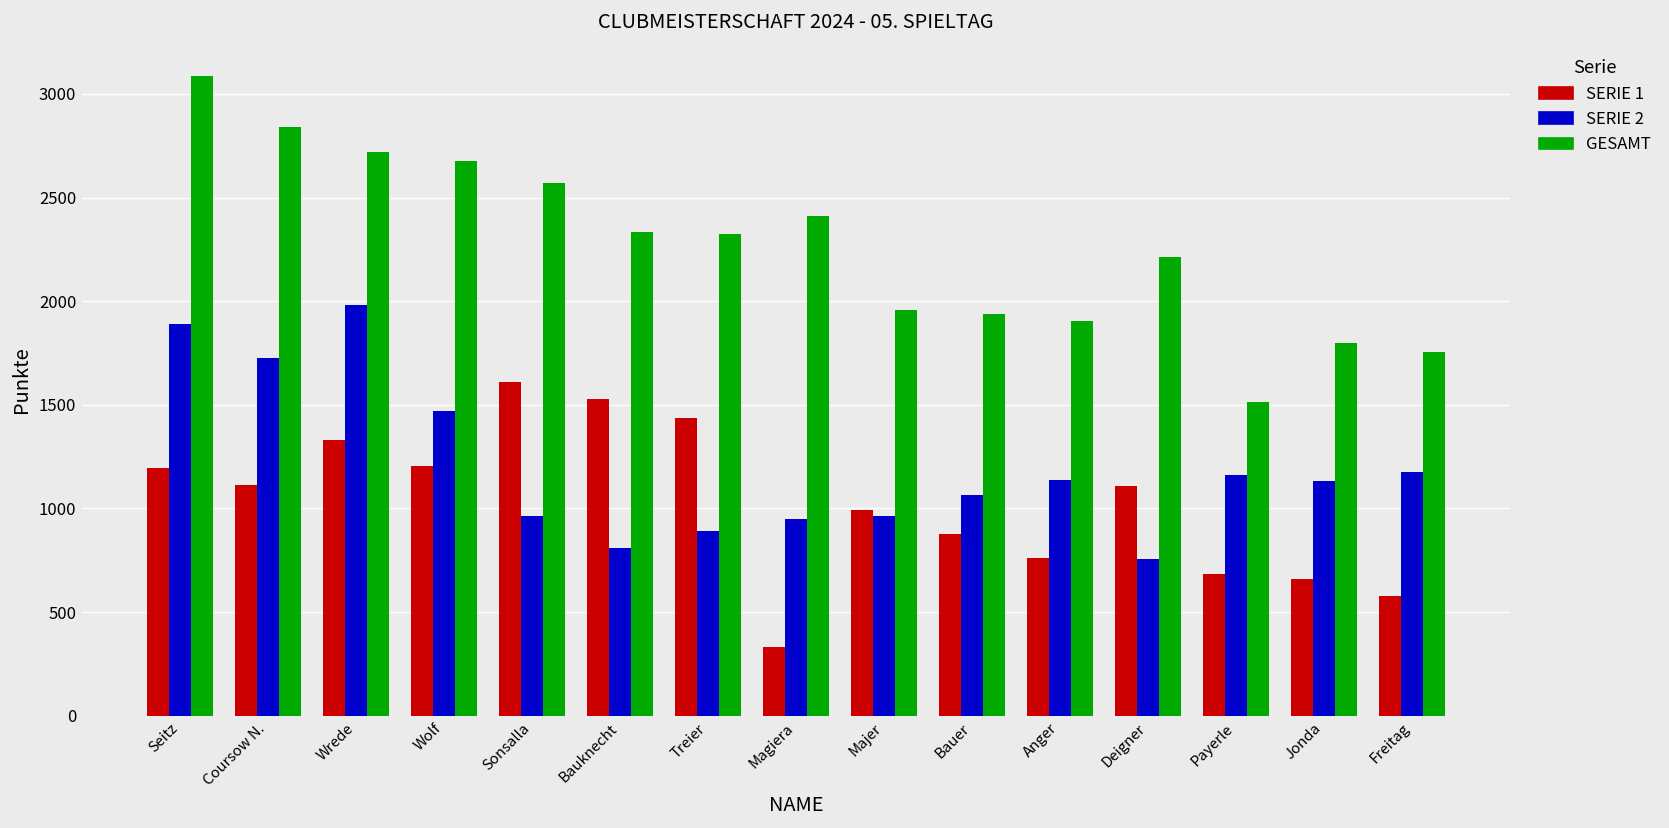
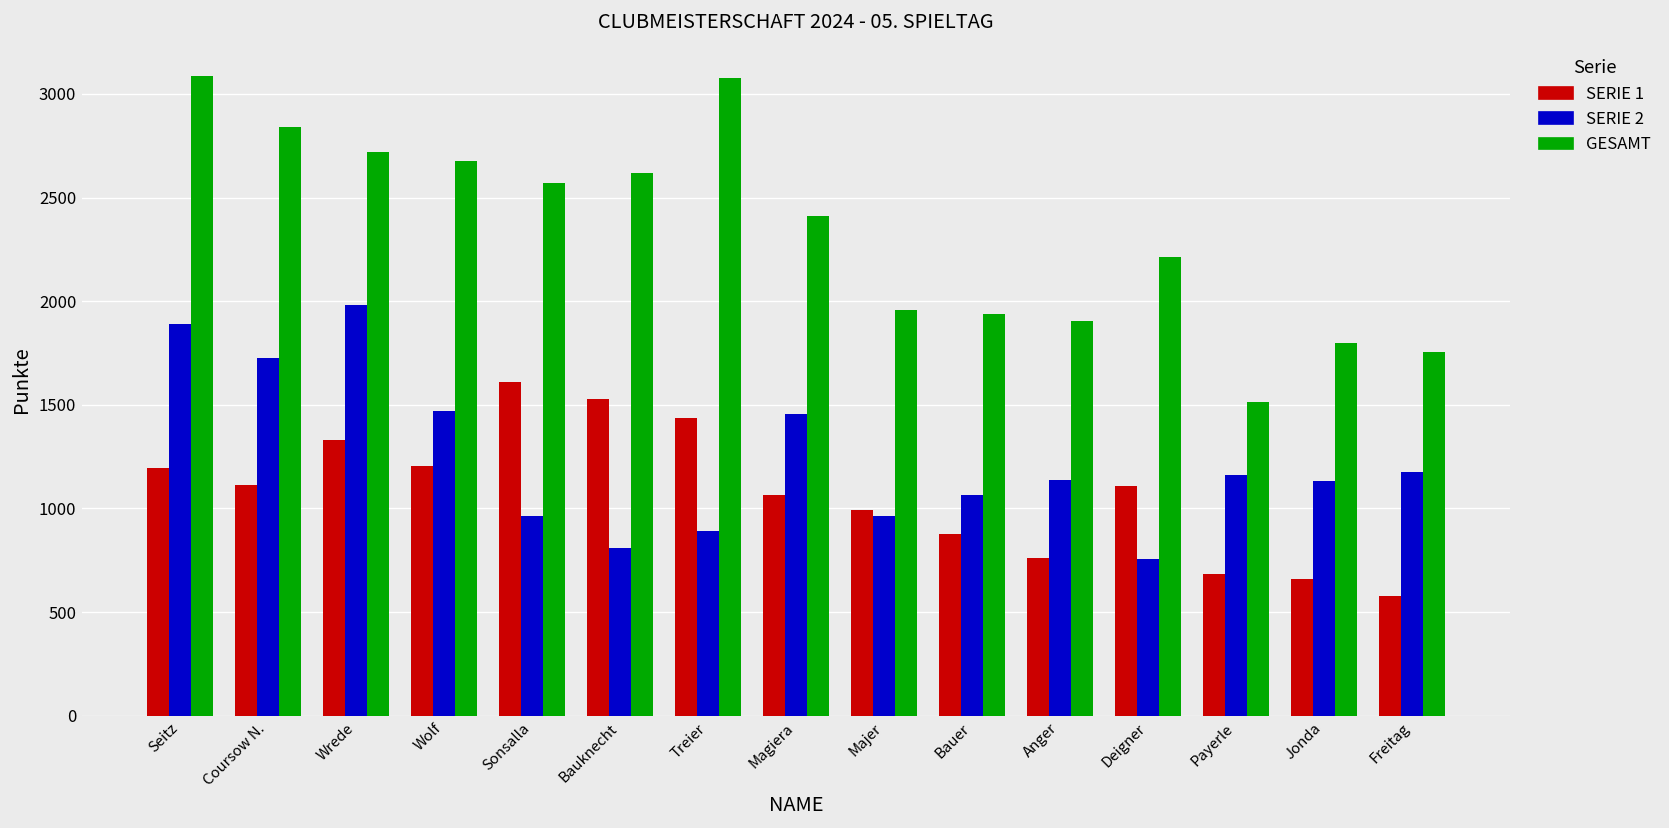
  {
    "SERIE 1": {
      "Seitz": 1190,
      "Coursow N.": 1110,
      "Wrede": 1330,
      "Wolf": 1210,
      "Sonsalla": 1610,
      "Bauknecht": 1530,
      "Treier": 1430,
-     "Magiera": 330,
+     "Magiera": 1070,
      "Majer": 990,
      "Bauer": 880,
      "Anger": 760,
      "Deigner": 1110,
      "Payerle": 690,
      "Jonda": 660,
      "Freitag": 580
    },
    "SERIE 2": {
      "Seitz": 1890,
      "Coursow N.": 1730,
      "Wrede": 1980,
      "Wolf": 1470,
      "Sonsalla": 960,
      "Bauknecht": 810,
      "Treier": 890,
-     "Magiera": 950,
+     "Magiera": 1460,
      "Majer": 960,
      "Bauer": 1070,
      "Anger": 1140,
      "Deigner": 760,
      "Payerle": 1160,
      "Jonda": 1130,
      "Freitag": 1180
    },
    "GESAMT": {
      "Seitz": 3090,
      "Coursow N.": 2840,
      "Wrede": 2720,
      "Wolf": 2680,
      "Sonsalla": 2570,
-     "Bauknecht": 2340,
-     "Treier": 2330,
+     "Bauknecht": 2620,
+     "Treier": 3080,
      "Magiera": 2410,
      "Majer": 1960,
      "Bauer": 1940,
      "Anger": 1900,
      "Deigner": 2210,
      "Payerle": 1510,
      "Jonda": 1800,
      "Freitag": 1760
    }
  }
